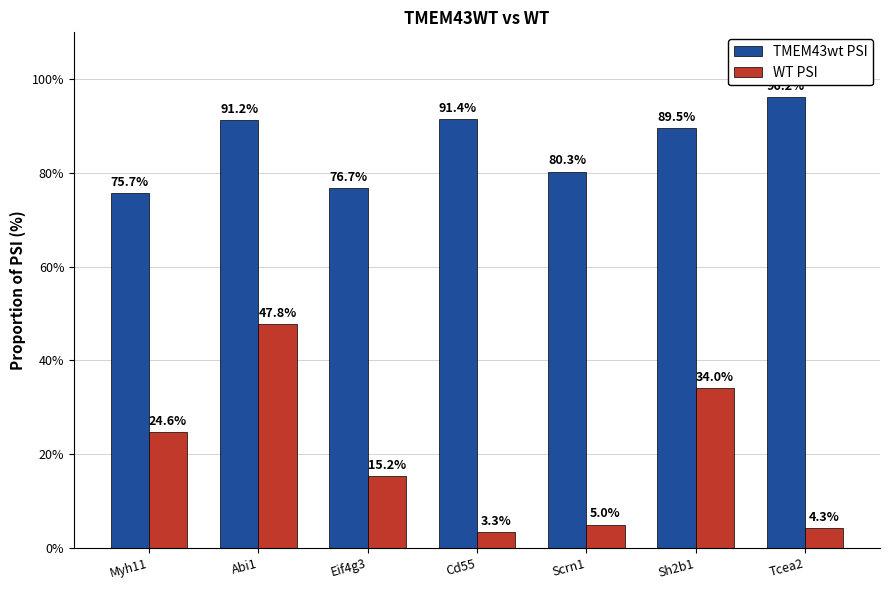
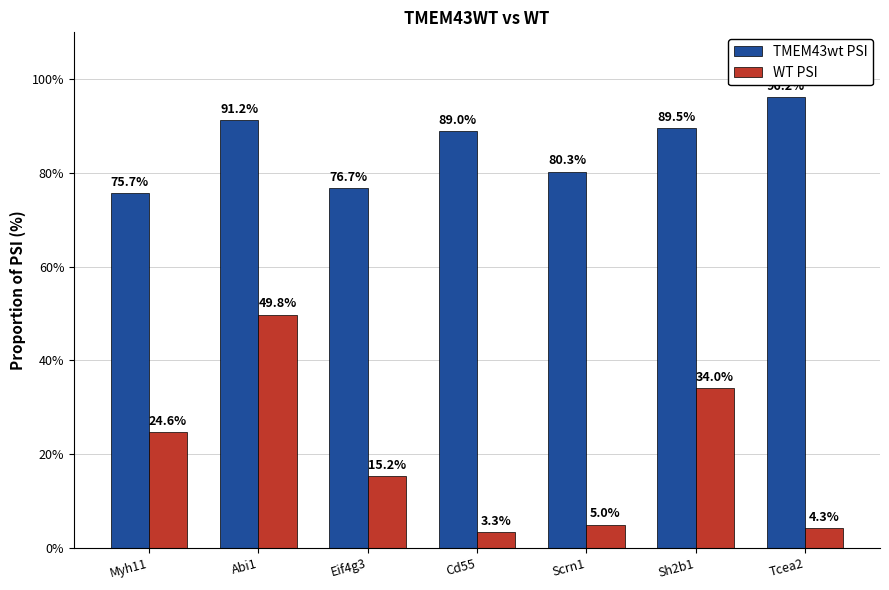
  {
    "TMEM43wt PSI": {
      "Myh11": "75.7%",
      "Abi1": "91.2%",
      "Eif4g3": "76.7%",
-     "Cd55": "91.4%",
+     "Cd55": "89.0%",
      "Scrn1": "80.3%",
      "Sh2b1": "89.5%"
    },
    "WT PSI": {
      "Myh11": "24.6%",
-     "Abi1": "47.8%",
+     "Abi1": "49.8%",
      "Eif4g3": "15.2%",
      "Cd55": "3.3%",
      "Scrn1": "5.0%",
      "Sh2b1": "34.0%",
      "Tcea2": "4.3%"
    }
  }
